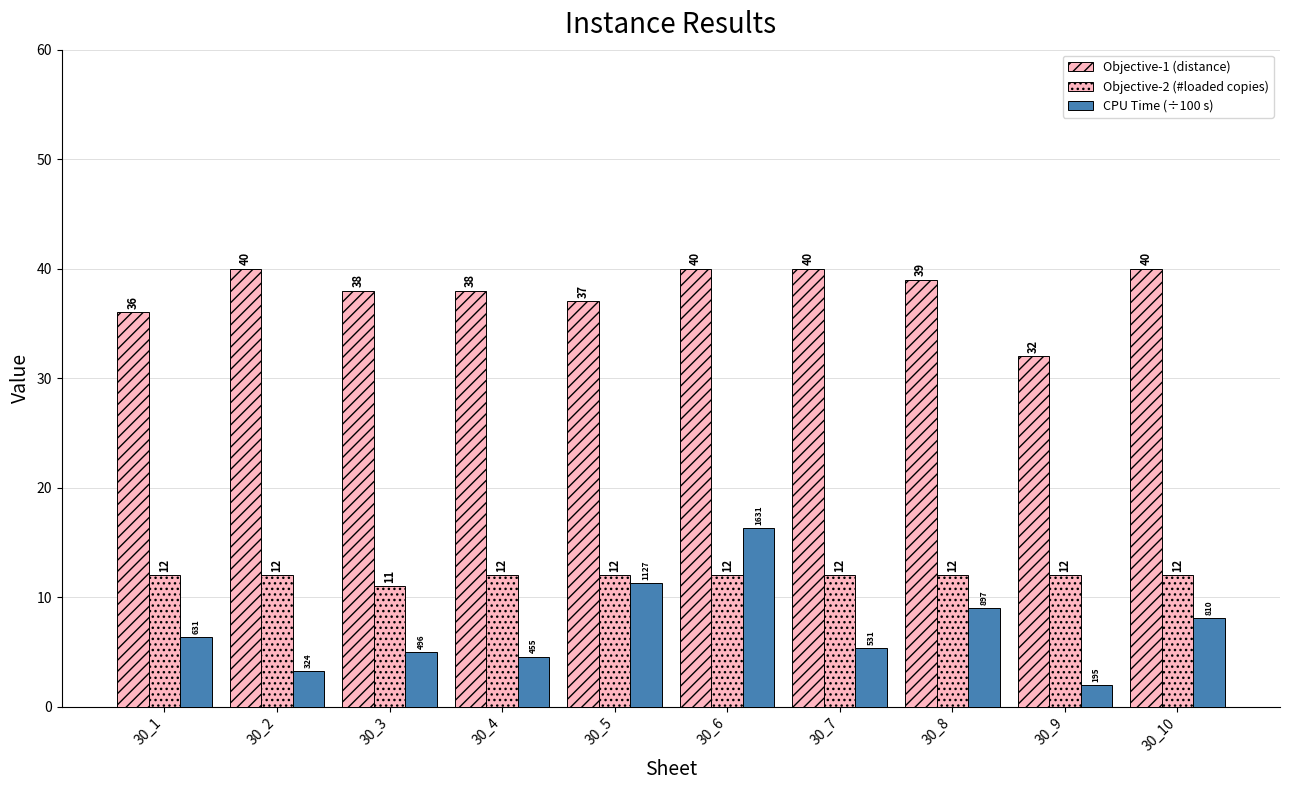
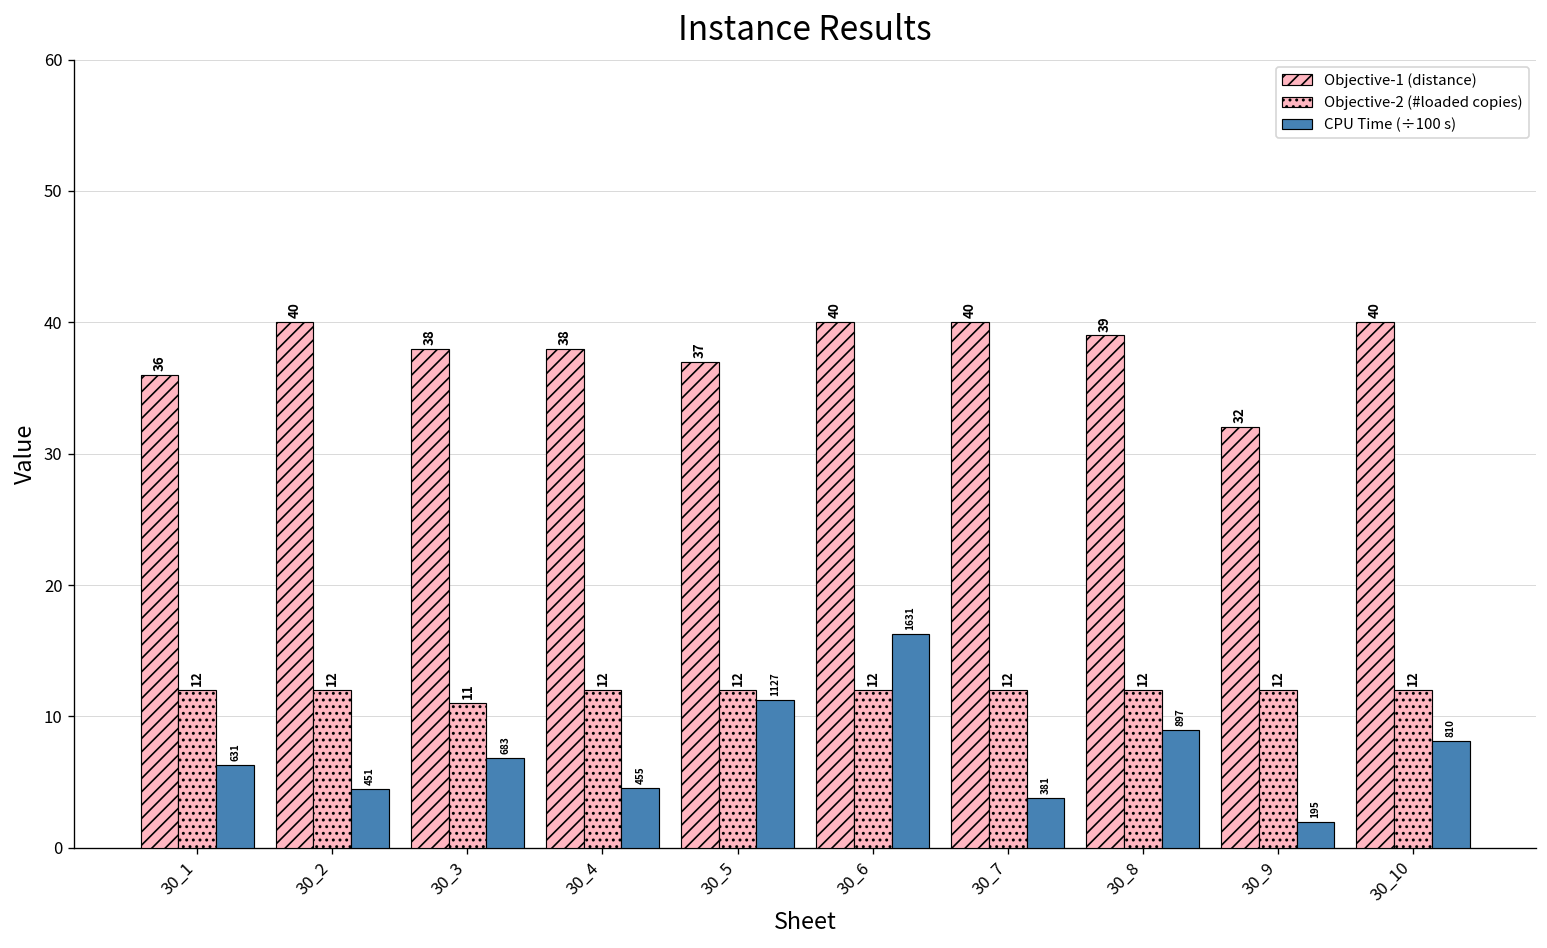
  {
    "CPU Time (÷100 s)": {
-     "30_2": 324,
-     "30_3": 496,
-     "30_7": 531
+     "30_2": 451,
+     "30_3": 683,
+     "30_7": 381
    }
  }
